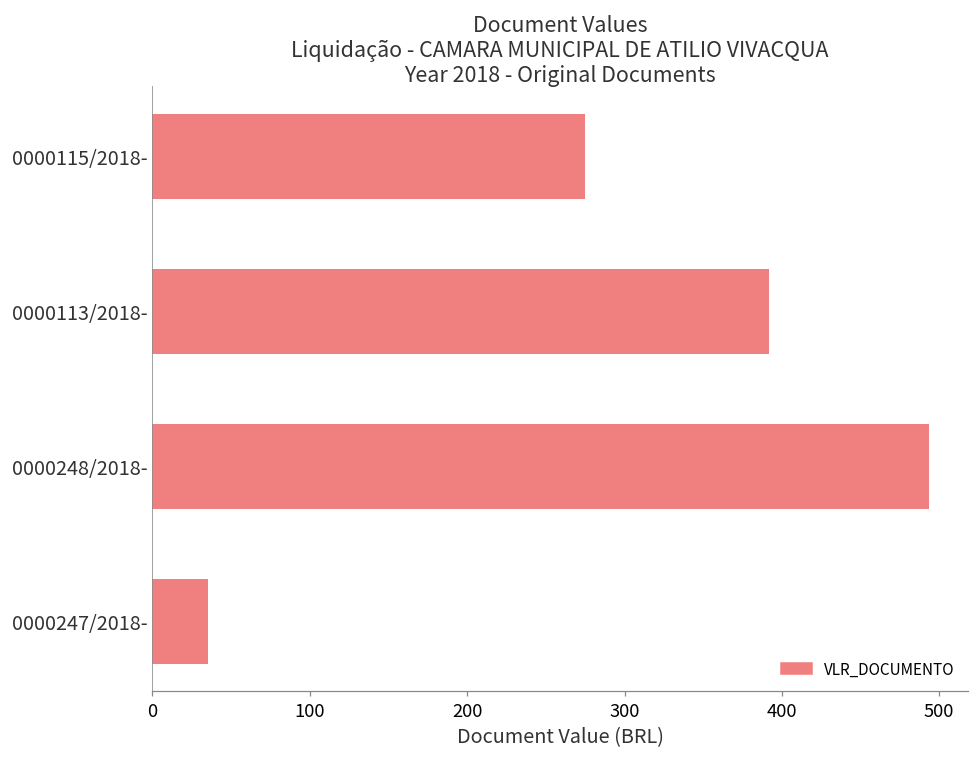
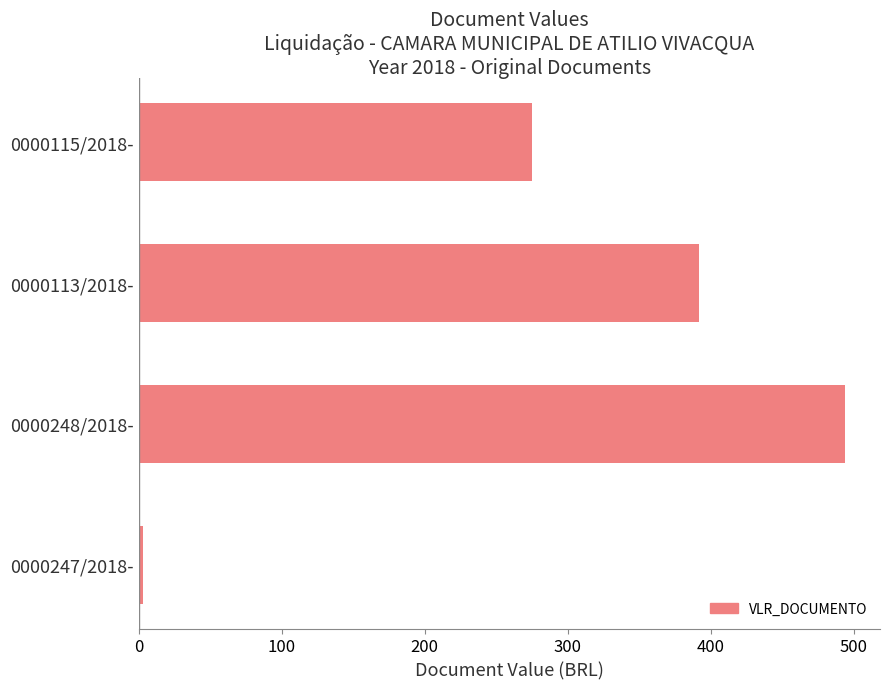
  {
    "0000115/2018-": 275,
    "0000113/2018-": 392,
    "0000248/2018-": 494,
-   "0000247/2018-": 35
+   "0000247/2018-": 3
  }
